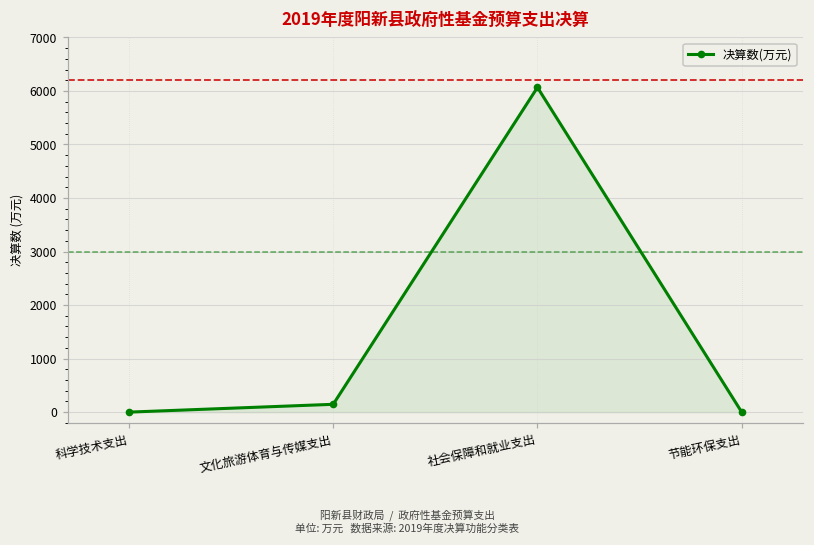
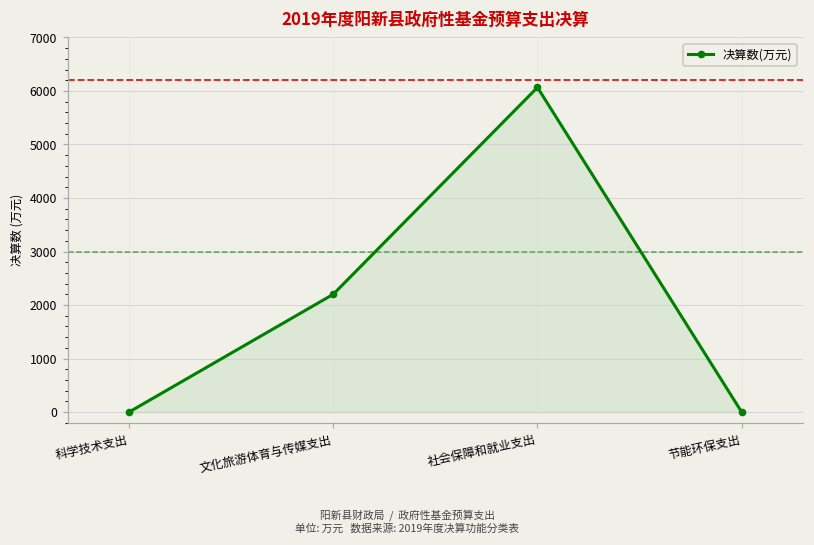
  {
    "科学技术支出": 0,
-   "文化旅游体育与传媒支出": 100,
+   "文化旅游体育与传媒支出": 2200,
    "社会保障和就业支出": 6100,
    "节能环保支出": 0
  }
